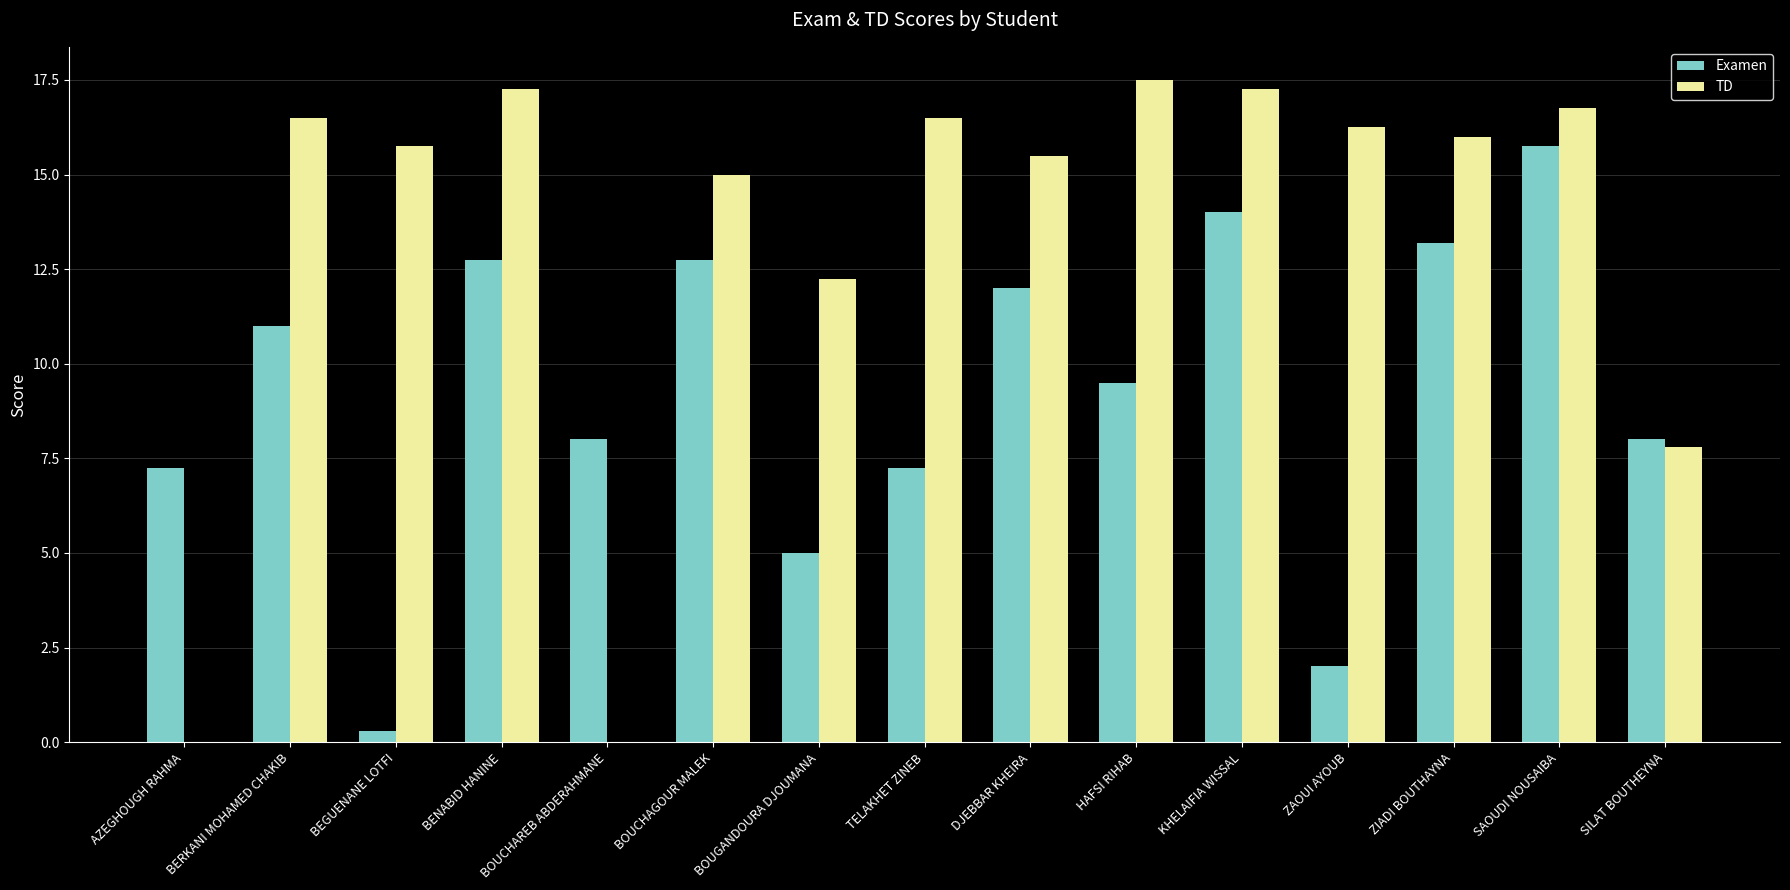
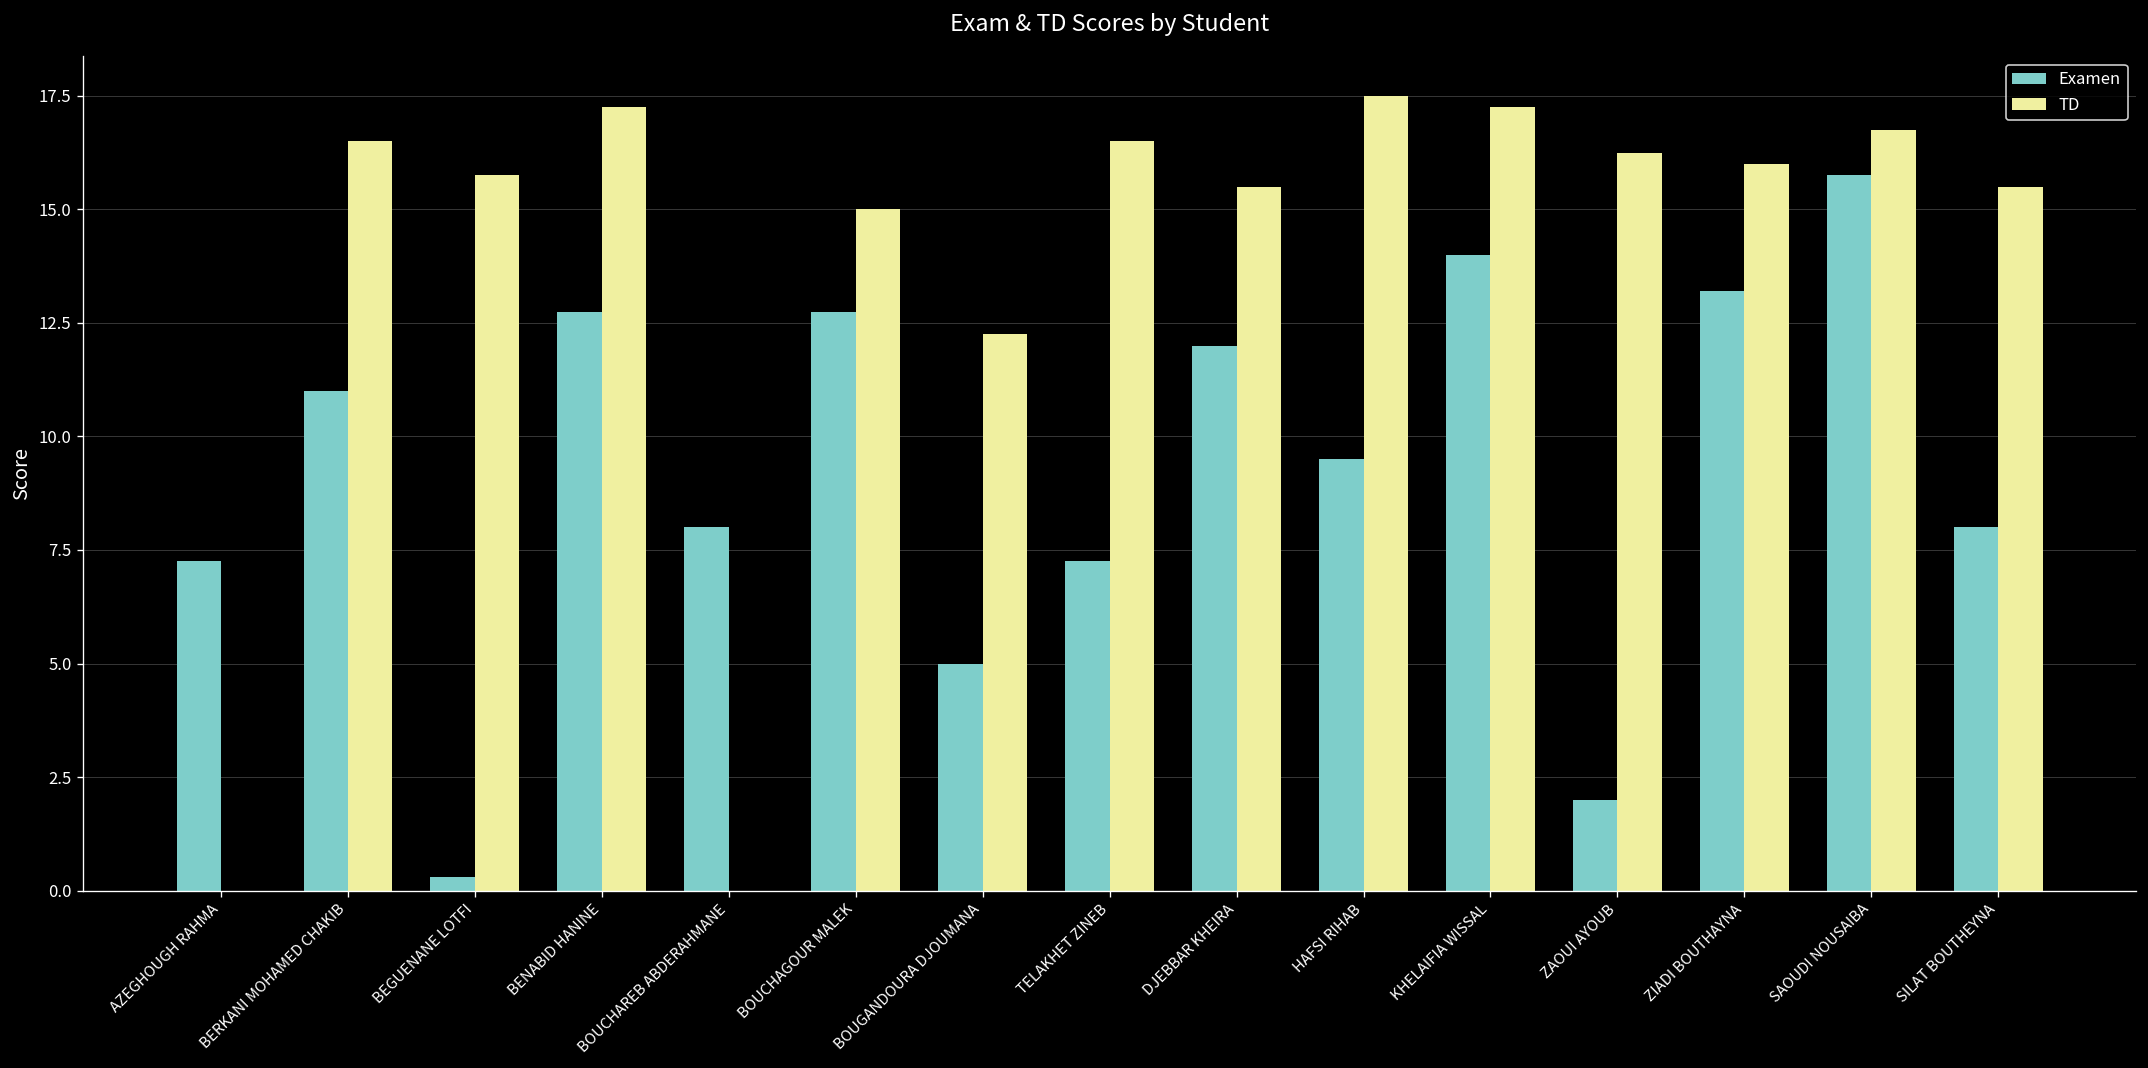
  {
    "Examen": {
      "AZEGHOUGH RAHMA": 7.3,
      "BERKANI MOHAMED CHAKIB": 11.0,
      "BEGUENANE LOTFI": 0.3,
      "BENABID HANINE": 12.8,
      "BOUCHAREB ABDERAHMANE": 8.0,
      "BOUCHAGOUR MALEK": 12.8,
      "BOUGANDOURA DJOUMANA": 5.0,
      "TELAKHET ZINEB": 7.3,
      "DJEBBAR KHEIRA": 12.0,
      "HAFSI RIHAB": 9.5,
      "KHELAIFIA WISSAL": 14.0,
      "ZAOUI AYOUB": 2.0,
      "ZIADI BOUTHAYNA": 13.2,
      "SAOUDI NOUSAIBA": 15.8,
      "SILAT BOUTHEYNA": 8.0
    },
    "TD": {
      "AZEGHOUGH RAHMA": 0.0,
      "BERKANI MOHAMED CHAKIB": 16.5,
      "BEGUENANE LOTFI": 15.8,
      "BENABID HANINE": 17.3,
      "BOUCHAREB ABDERAHMANE": 0.0,
      "BOUCHAGOUR MALEK": 15.0,
      "BOUGANDOURA DJOUMANA": 12.3,
      "TELAKHET ZINEB": 16.5,
      "DJEBBAR KHEIRA": 15.5,
      "HAFSI RIHAB": 17.5,
      "KHELAIFIA WISSAL": 17.3,
      "ZAOUI AYOUB": 16.3,
      "ZIADI BOUTHAYNA": 16.0,
      "SAOUDI NOUSAIBA": 16.8,
-     "SILAT BOUTHEYNA": 7.8
+     "SILAT BOUTHEYNA": 15.5
    }
  }
